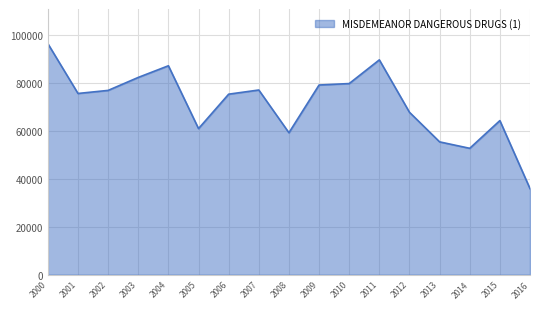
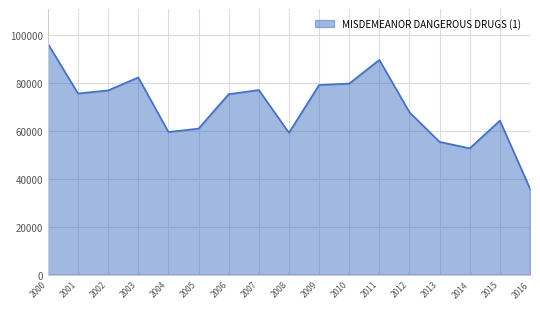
  {
    "2000": 97000,
    "2001": 76000,
    "2002": 77000,
    "2003": 82000,
-   "2004": 87000,
+   "2004": 60000,
    "2005": 61000,
    "2006": 75000,
    "2007": 77000,
    "2008": 59000,
    "2009": 79000,
    "2010": 80000,
    "2011": 90000,
    "2012": 68000,
    "2013": 56000,
    "2014": 53000,
    "2015": 64000,
    "2016": 36000
  }
